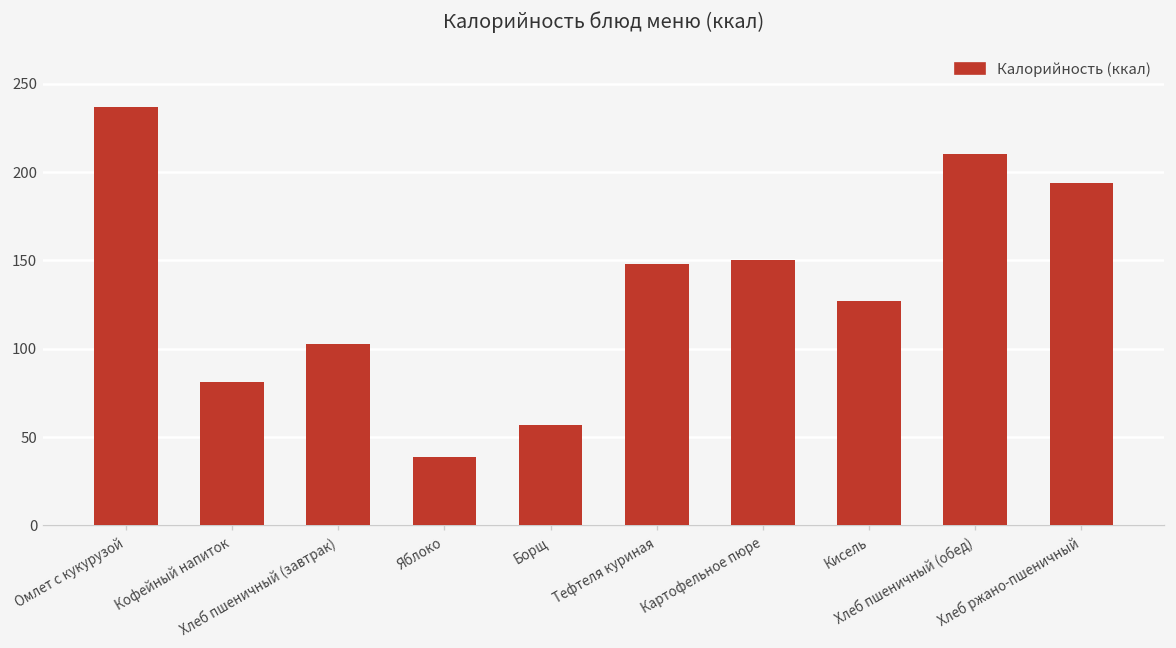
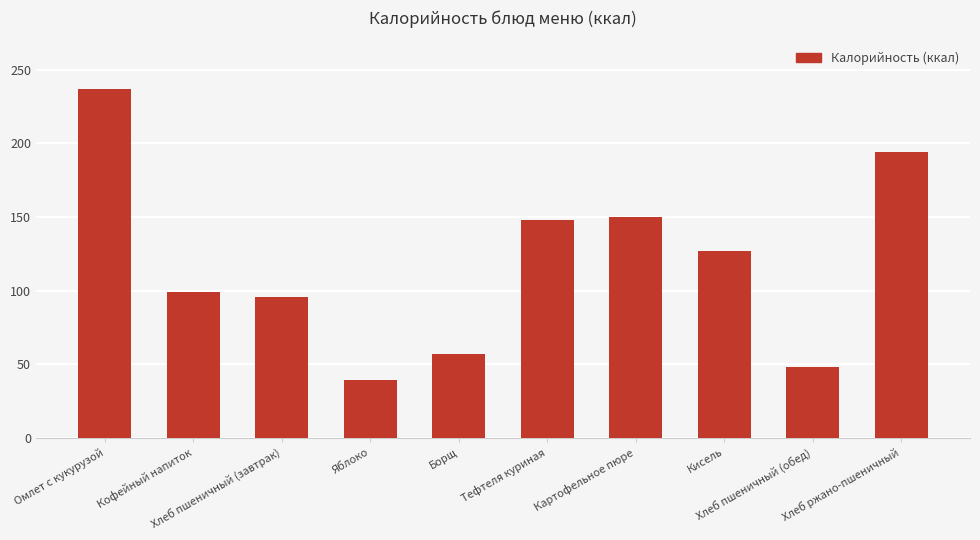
  {
    "Омлет с кукурузой": 237,
-   "Кофейный напиток": 81,
-   "Хлеб пшеничный (завтрак)": 103,
+   "Кофейный напиток": 99,
+   "Хлеб пшеничный (завтрак)": 96,
    "Яблоко": 39,
    "Борщ": 57,
    "Тефтеля куриная": 148,
    "Картофельное пюре": 150,
    "Кисель": 127,
-   "Хлеб пшеничный (обед)": 210,
+   "Хлеб пшеничный (обед)": 48,
    "Хлеб ржано-пшеничный": 194
  }
